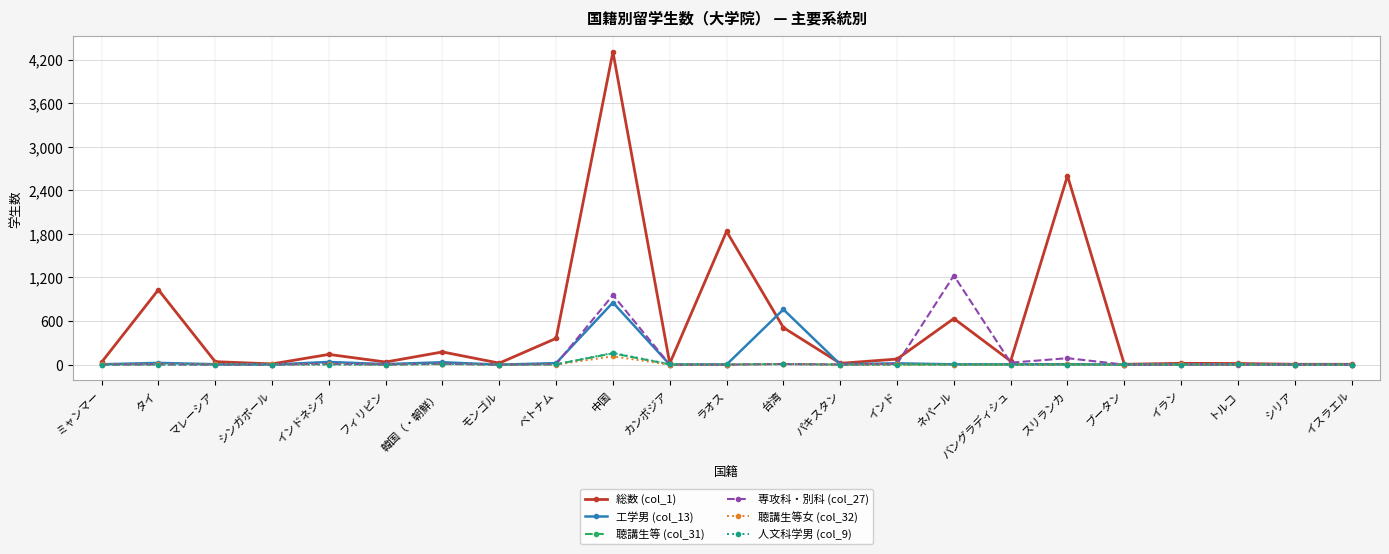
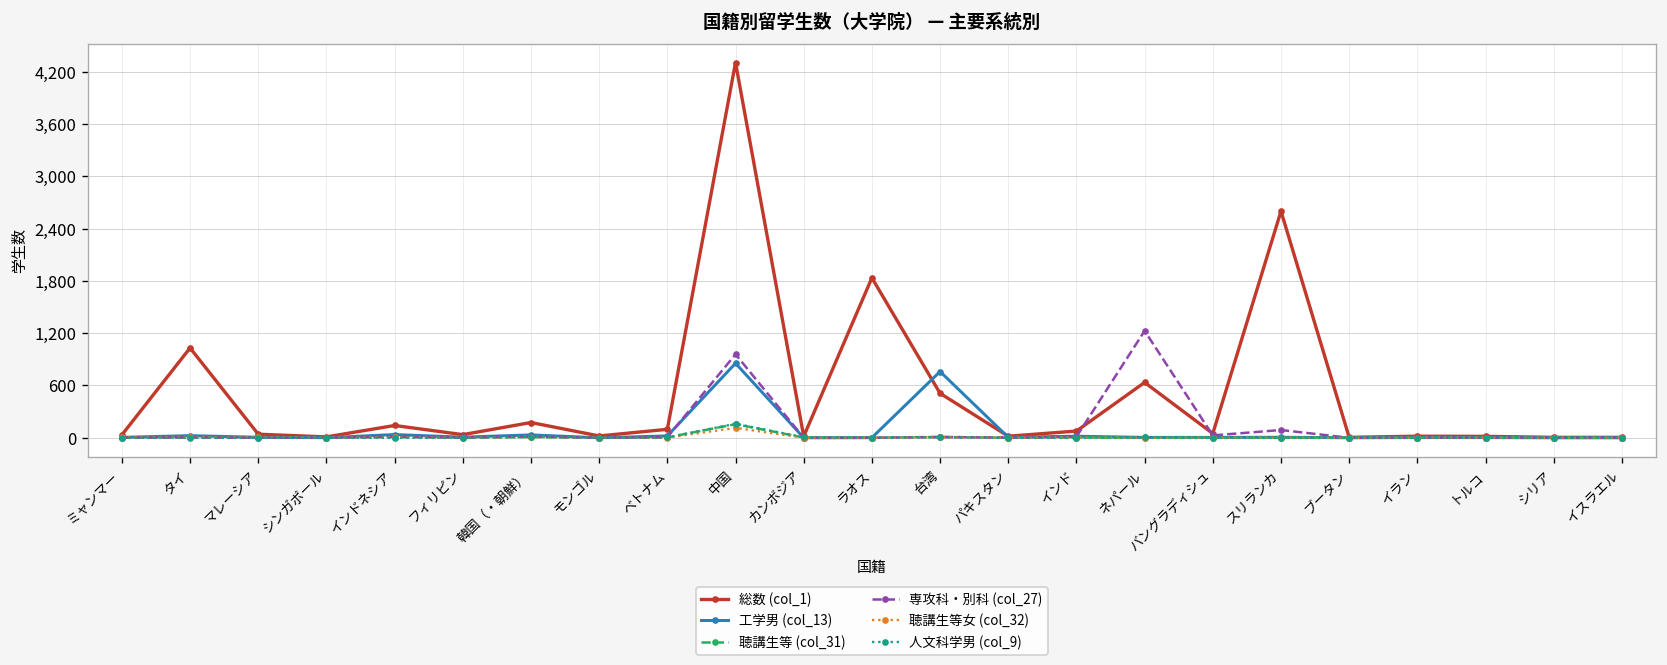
  {
    "総数 (col_1)": {
      "タイ": "1,000",
      "インドネシア": "100",
      "韓国（・朝鮮）": "200",
-     "ベトナム": "400",
+     "ベトナム": "100",
      "中国": "4,300",
      "ラオス": "1,800",
      "台湾": "500",
      "インド": "100",
      "ネパール": "600",
      "スリランカ": "2,600"
    },
    "工学男 (col_13)": {
      "中国": "900",
      "台湾": "800"
    },
    "専攻科・別科 (col_27)": {
      "中国": "1,000",
      "ネパール": "1,200",
      "スリランカ": "100"
    },
    "聴講生等女 (col_32)": {
      "中国": "100"
    }
  }
